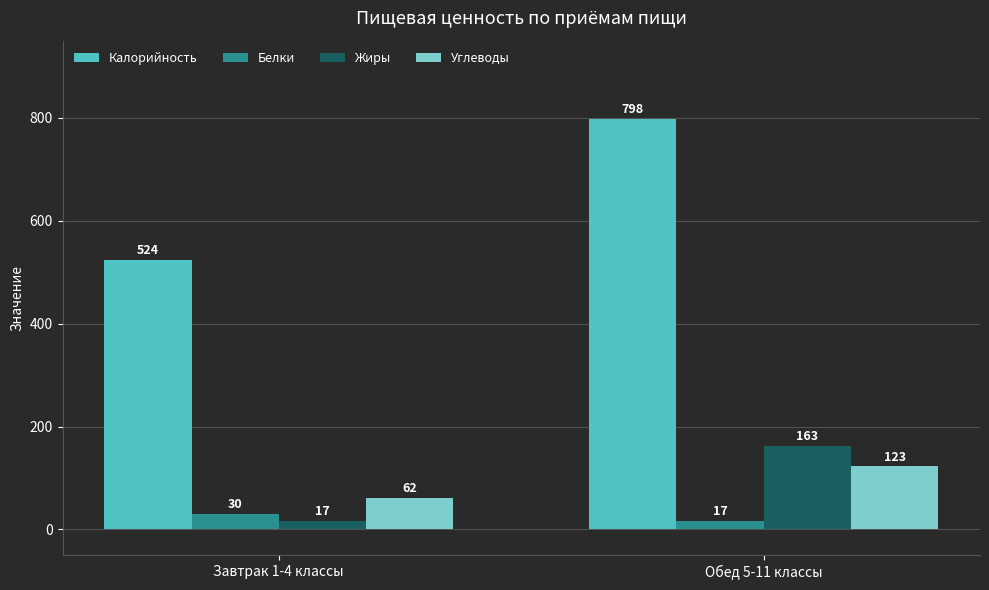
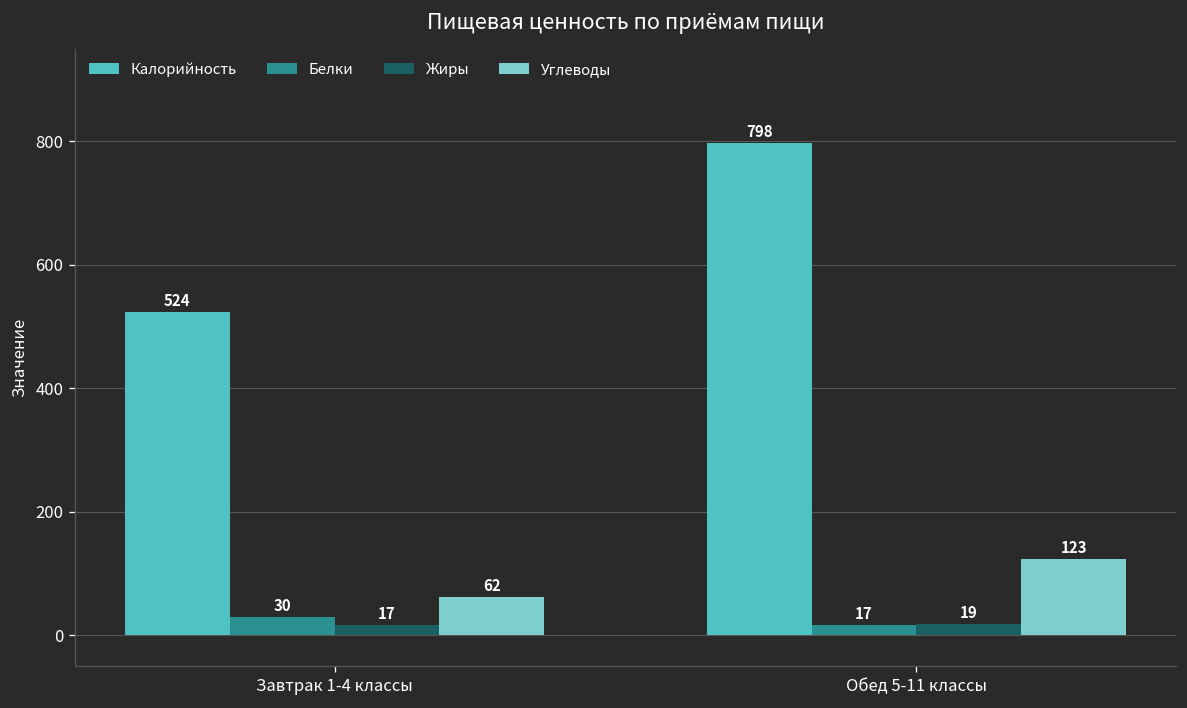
  {
    "Белки": {
      "Завтрак 1-4 классы": 30,
      "Обед 5-11 классы": 17
    },
    "Жиры": {
      "Завтрак 1-4 классы": 17,
-     "Обед 5-11 классы": 163
+     "Обед 5-11 классы": 19
    }
  }
